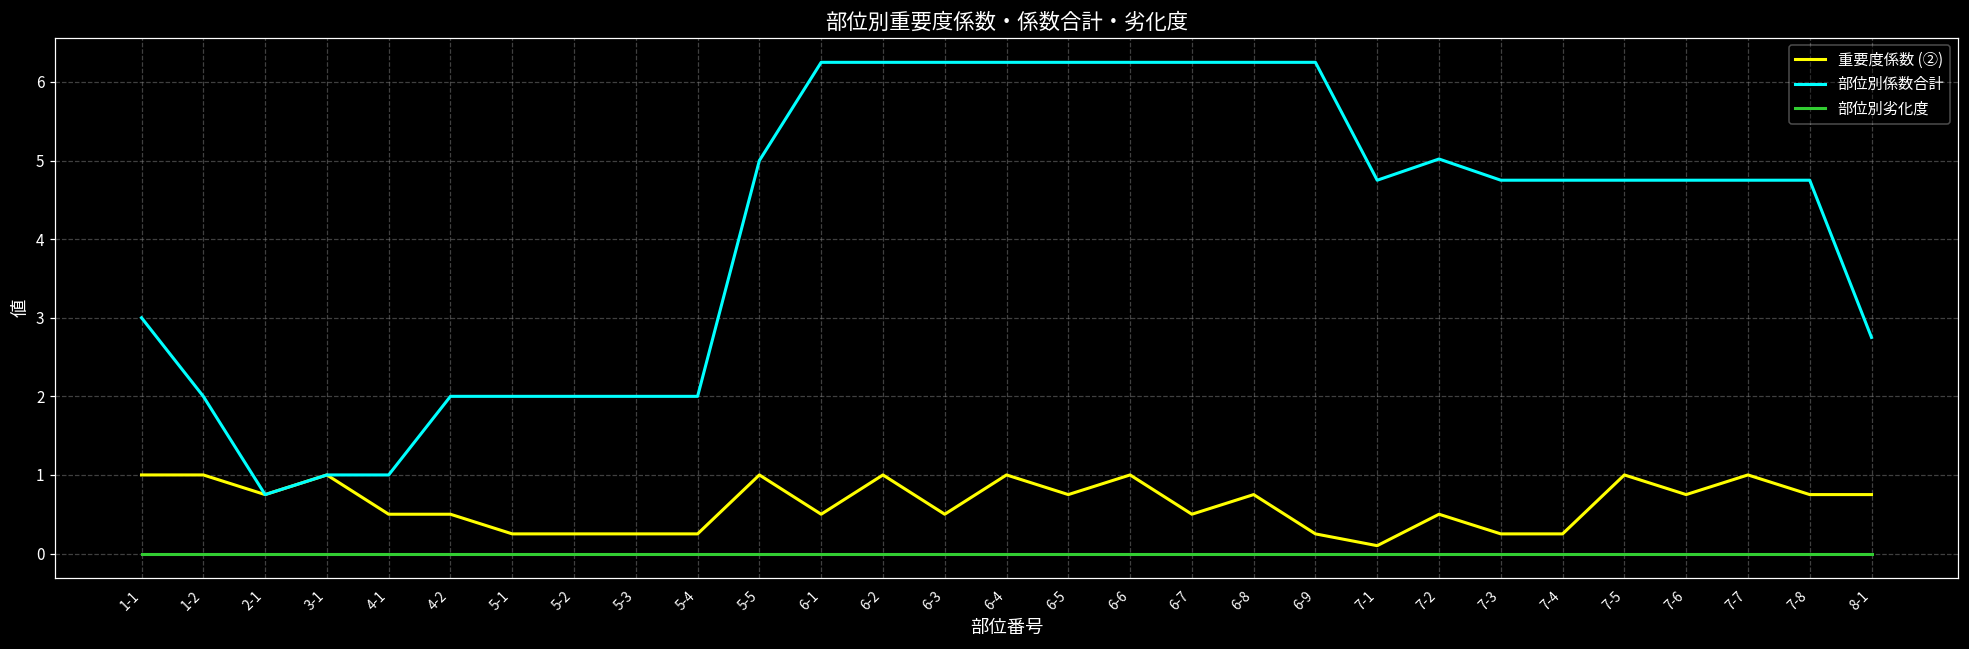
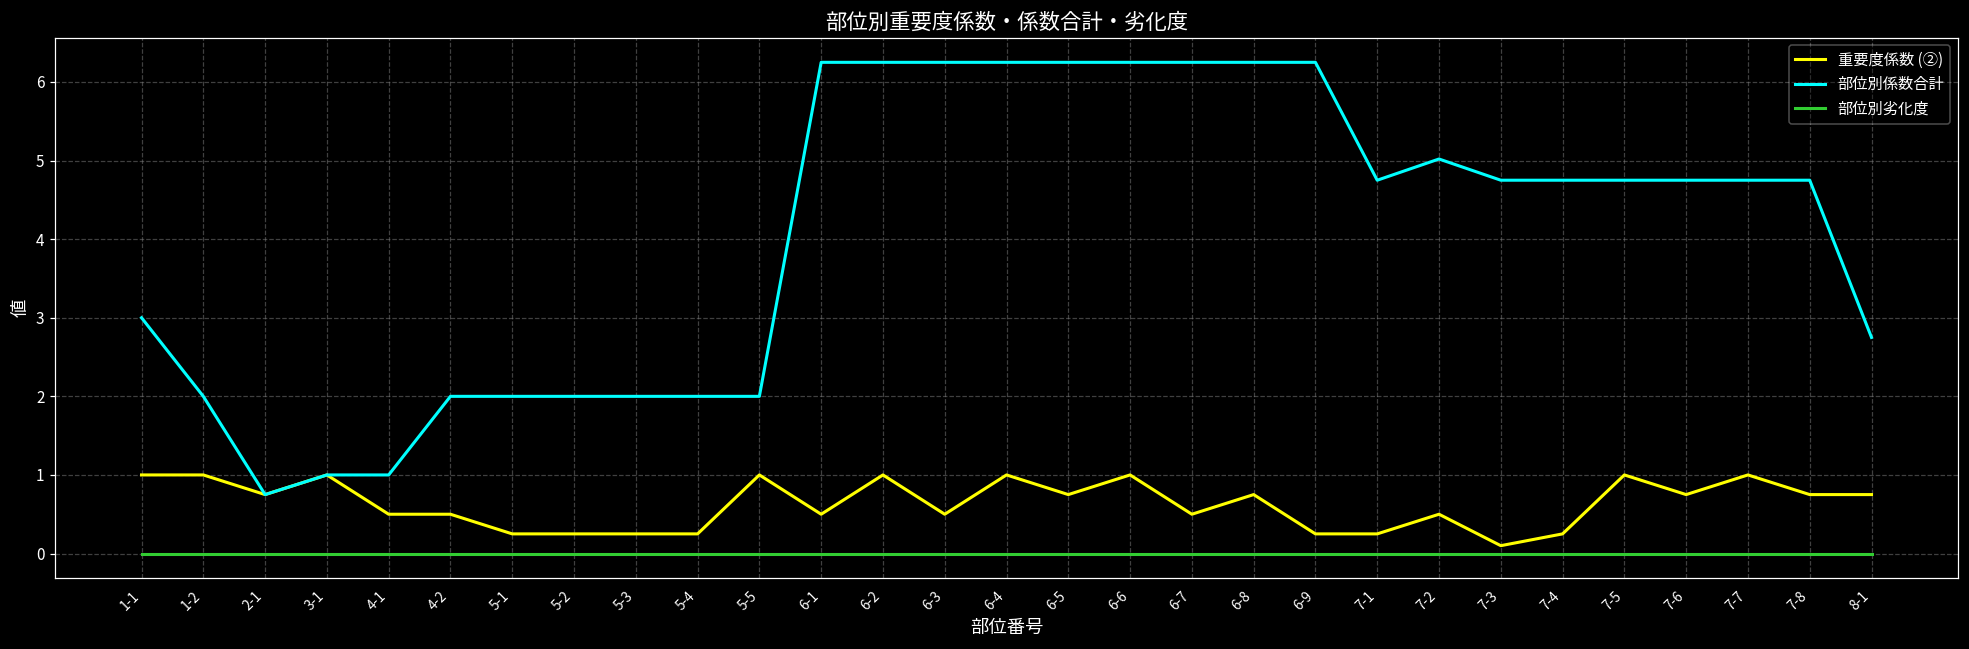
  {
    "重要度係数 (②)": {
      "1-1": 1.0,
      "1-2": 1.0,
      "4-1": 0.5,
      "4-2": 0.5,
      "5-1": 0.3,
      "5-2": 0.3,
      "5-3": 0.3,
      "5-4": 0.3,
      "5-5": 1.0,
      "6-1": 0.5,
      "6-2": 1.0,
      "6-3": 0.5,
      "6-4": 1.0,
      "6-5": 0.8,
      "6-6": 1.0,
      "6-7": 0.5,
      "6-8": 0.8,
      "6-9": 0.3,
-     "7-1": 0.1,
+     "7-1": 0.3,
      "7-2": 0.5,
-     "7-3": 0.3,
+     "7-3": 0.1,
      "7-4": 0.3,
      "7-5": 1.0,
      "7-6": 0.8,
      "7-7": 1.0,
      "7-8": 0.8,
      "8-1": 0.8
    },
    "部位別係数合計": {
      "1-1": 3,
      "1-2": 2,
      "4-1": 1,
      "4-2": 2,
      "5-1": 2,
      "5-2": 2,
      "5-3": 2,
      "5-4": 2,
-     "5-5": 5,
+     "5-5": 2,
      "6-1": 6.3,
      "6-2": 6.3,
      "6-3": 6.3,
      "6-4": 6.3,
      "6-5": 6.3,
      "6-6": 6.3,
      "6-7": 6.3,
      "6-8": 6.3,
      "6-9": 6.3,
      "7-1": 4.8,
      "7-2": 5,
      "7-3": 4.8,
      "7-4": 4.8,
      "7-5": 4.8,
      "7-6": 4.8,
      "7-7": 4.8,
      "7-8": 4.8,
      "8-1": 2.8
    },
    "部位別劣化度": {
      "1-1": 0.0,
      "1-2": 0.0,
      "2-1": 0.0,
      "3-1": 0.0,
      "4-1": 0.0,
      "4-2": 0.0,
      "5-1": 0.0,
      "5-2": 0.0,
      "5-3": 0.0,
      "5-4": 0.0,
      "5-5": 0.0,
      "6-1": 0.0,
      "6-2": 0.0,
      "6-3": 0.0,
      "6-4": 0.0,
      "6-5": 0.0,
      "6-6": 0.0,
      "6-7": 0.0,
      "6-8": 0.0,
      "6-9": 0.0,
      "7-1": 0.0,
      "7-2": 0.0,
      "7-3": 0.0,
      "7-4": 0.0,
      "7-5": 0.0,
      "7-6": 0.0,
      "7-7": 0.0,
      "7-8": 0.0,
      "8-1": 0.0
    }
  }
